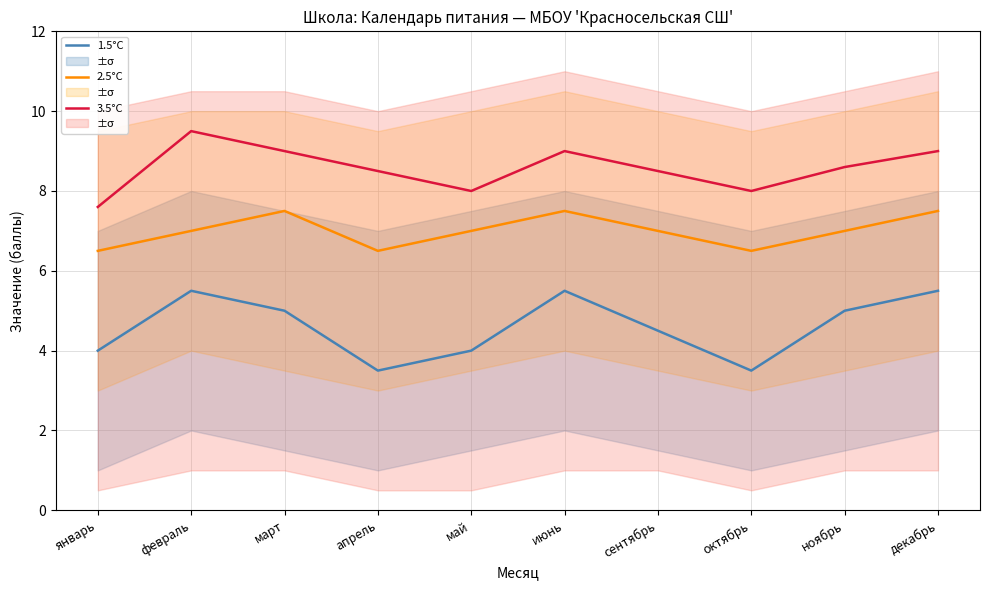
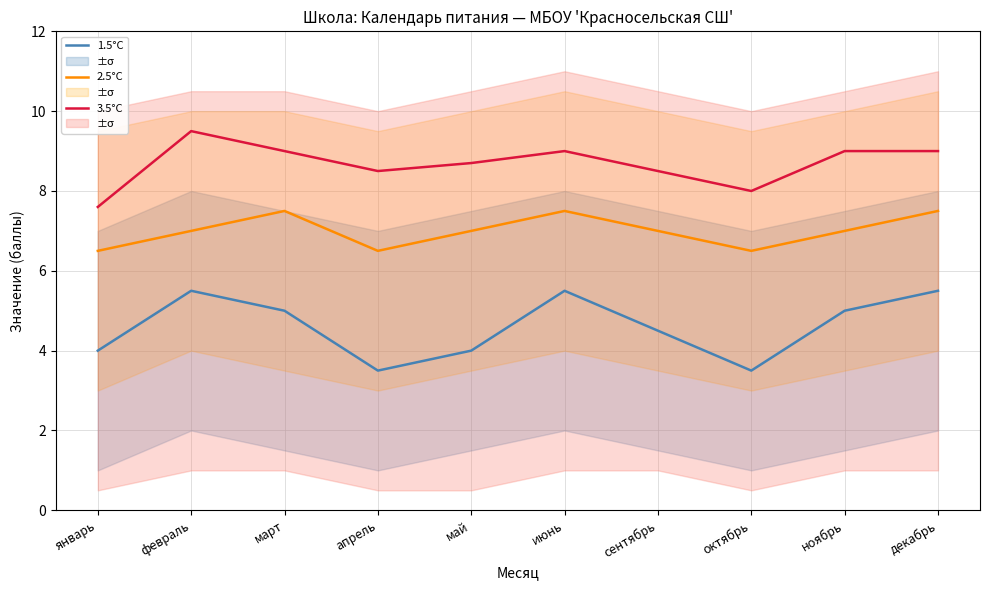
  {
    "3.5°C": {
      "январь": 7.6,
      "февраль": 9.5,
      "март": 9.0,
      "апрель": 8.5,
-     "май": 8.0,
+     "май": 8.7,
      "июнь": 9.0,
      "сентябрь": 8.5,
      "октябрь": 8.0,
-     "ноябрь": 8.6,
+     "ноябрь": 9.0,
      "декабрь": 9.0
    }
  }
